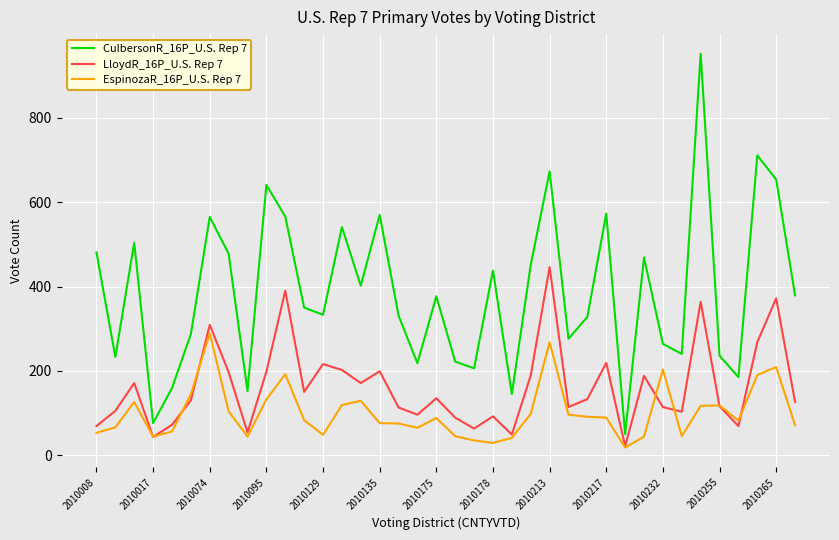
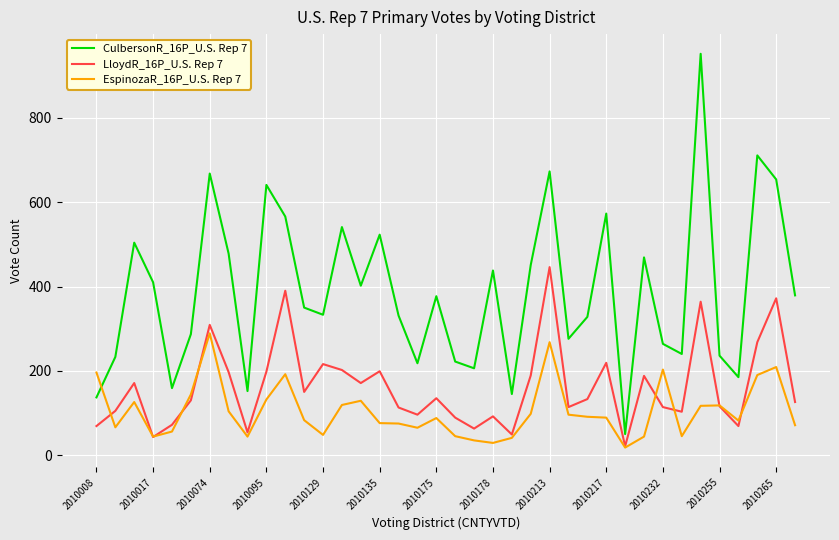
  {
    "CulbersonR_16P_U.S. Rep 7": {
-     "2010008": 480,
-     "2010017": 80,
-     "2010074": 570,
+     "2010008": 140,
+     "2010017": 410,
+     "2010074": 670,
      "2010095": 640,
      "2010129": 330,
-     "2010135": 570,
+     "2010135": 520,
      "2010175": 380,
      "2010178": 440,
      "2010213": 670,
      "2010217": 570,
      "2010232": 260,
      "2010255": 240,
      "2010265": 650
    },
    "LloydR_16P_U.S. Rep 7": {
      "2010008": 70,
      "2010074": 310,
      "2010095": 200,
      "2010129": 220,
      "2010135": 200,
      "2010175": 140,
      "2010178": 90,
      "2010213": 450,
      "2010217": 220,
      "2010232": 110,
      "2010265": 370
    },
    "EspinozaR_16P_U.S. Rep 7": {
-     "2010008": 50,
+     "2010008": 200,
      "2010074": 290,
      "2010095": 130,
      "2010129": 50,
      "2010135": 80,
      "2010175": 90,
      "2010178": 30,
      "2010213": 270,
      "2010217": 90,
      "2010232": 200,
      "2010265": 210
    }
  }
